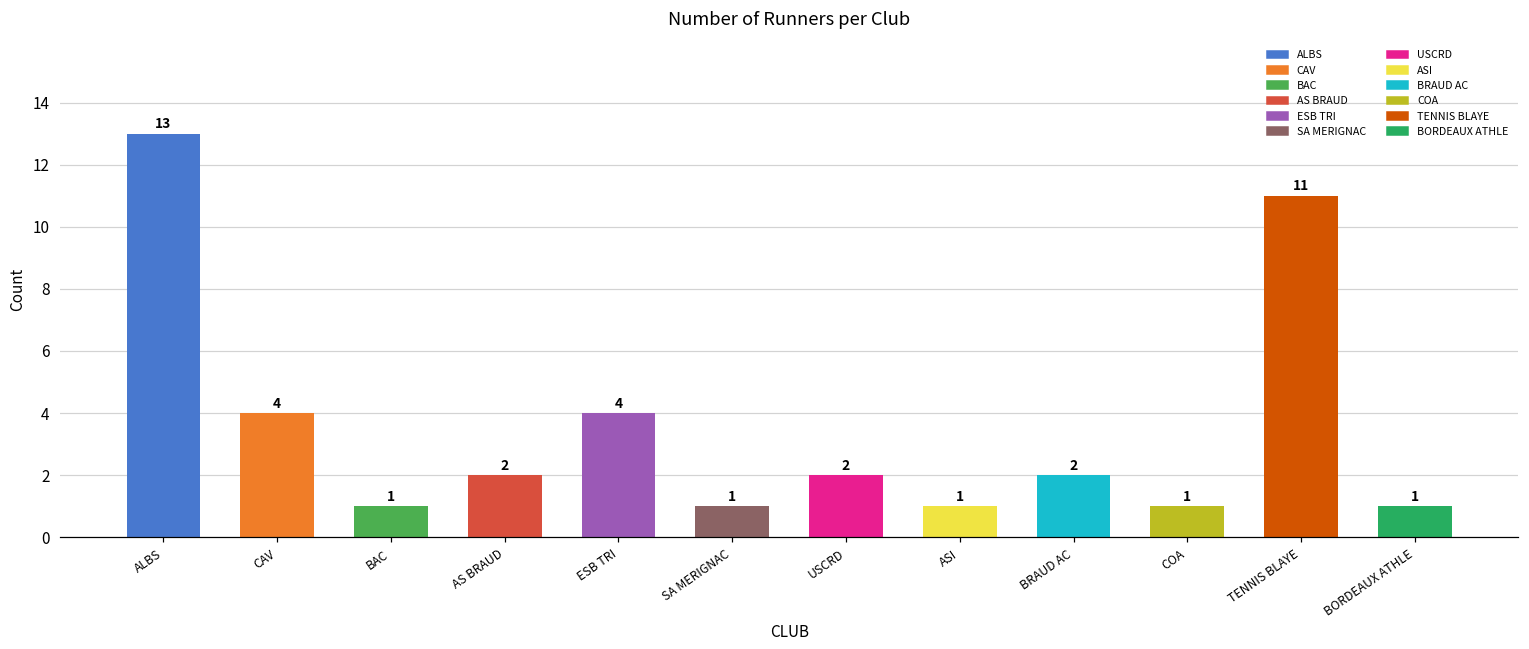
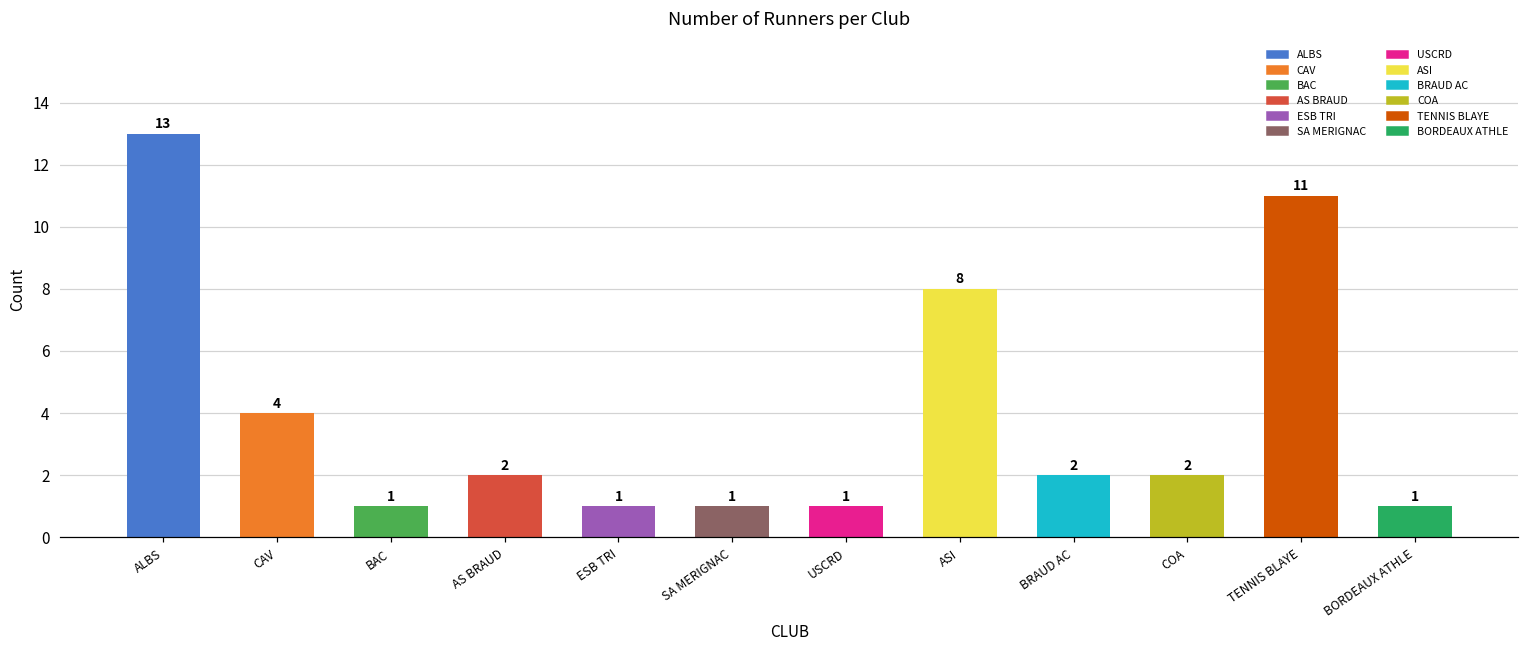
  {
    "ALBS": 13,
    "CAV": 4,
    "BAC": 1,
    "AS BRAUD": 2,
-   "ESB TRI": 4,
+   "ESB TRI": 1,
    "SA MERIGNAC": 1,
-   "USCRD": 2,
-   "ASI": 1,
+   "USCRD": 1,
+   "ASI": 8,
    "BRAUD AC": 2,
-   "COA": 1,
+   "COA": 2,
    "TENNIS BLAYE": 11,
    "BORDEAUX ATHLE": 1
  }
